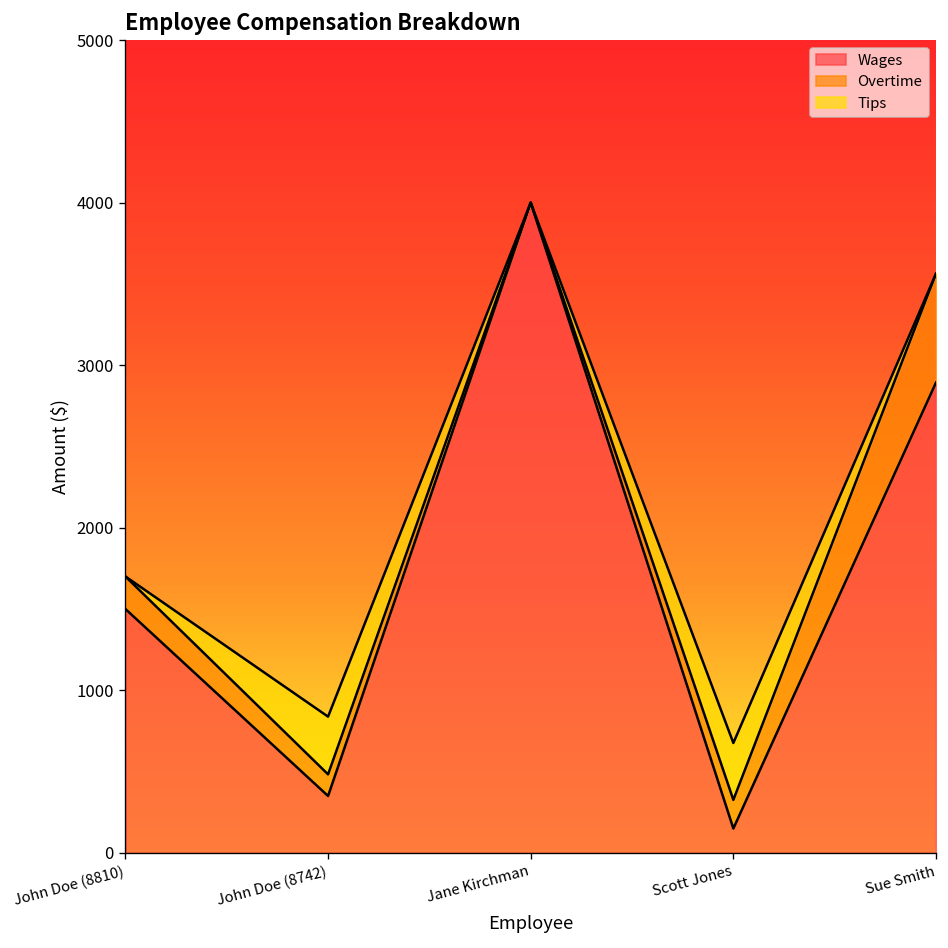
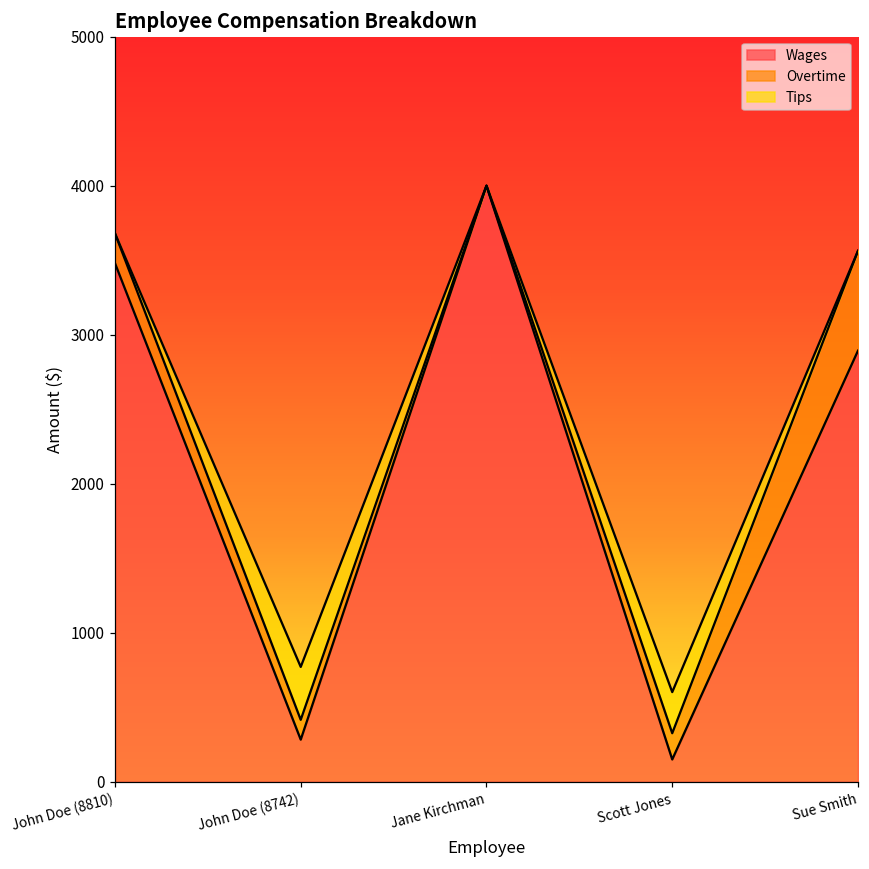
  {
    "Wages": {
-     "John Doe (8810)": 1500,
-     "John Doe (8742)": 350,
+     "John Doe (8810)": 3480,
+     "John Doe (8742)": 280,
      "Scott Jones": 150,
      "Sue Smith": 2890
    },
    "Overtime": {
      "John Doe (8742)": 130,
      "Scott Jones": 180
    },
    "Tips": {
      "John Doe (8742)": 360,
-     "Scott Jones": 350
+     "Scott Jones": 280
    }
  }
